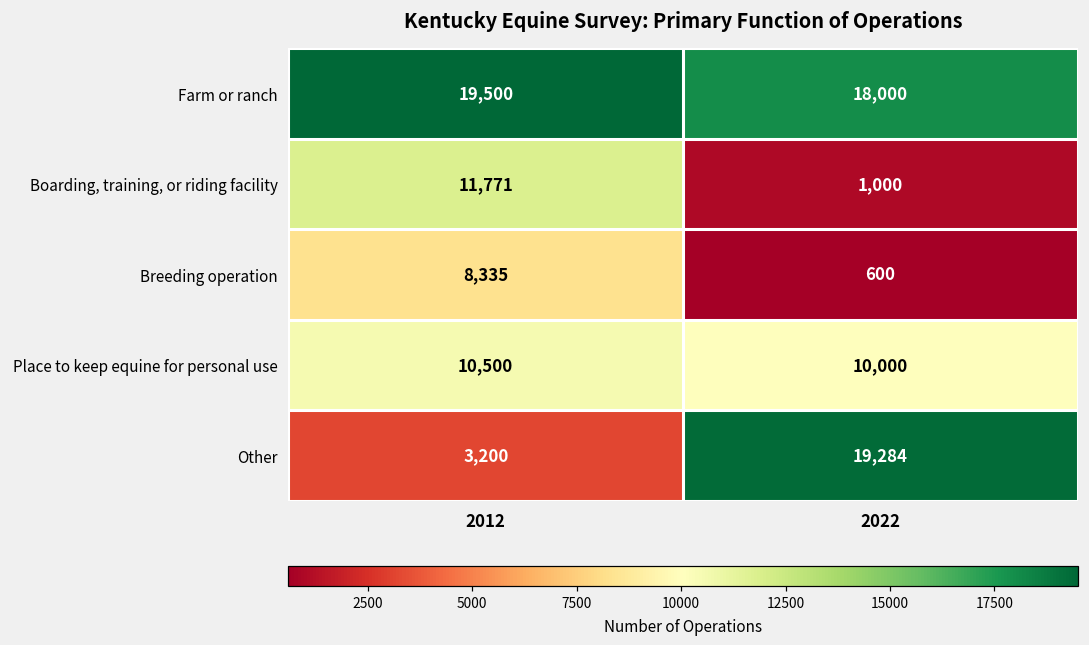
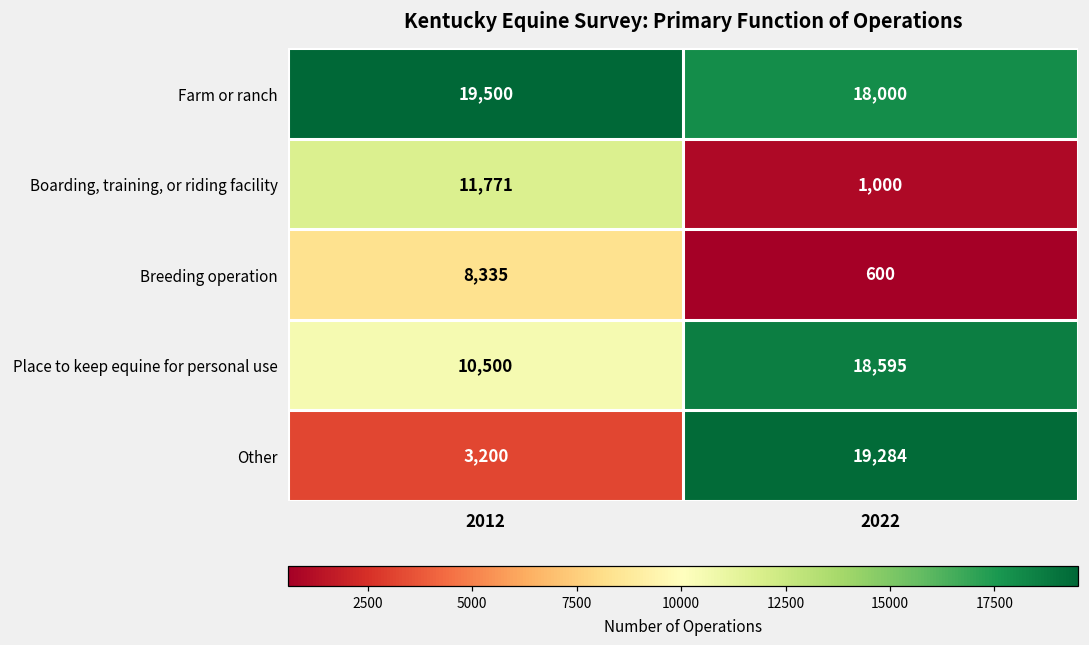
  {
    "Farm or ranch": {
      "2012": "19,500",
      "2022": "18,000"
    },
    "Boarding, training, or riding facility": {
      "2012": "11,771",
      "2022": "1,000"
    },
    "Breeding operation": {
      "2012": "8,335",
      "2022": "600"
    },
    "Place to keep equine for personal use": {
      "2012": "10,500",
-     "2022": "10,000"
+     "2022": "18,595"
    },
    "Other": {
      "2012": "3,200",
      "2022": "19,284"
    }
  }
